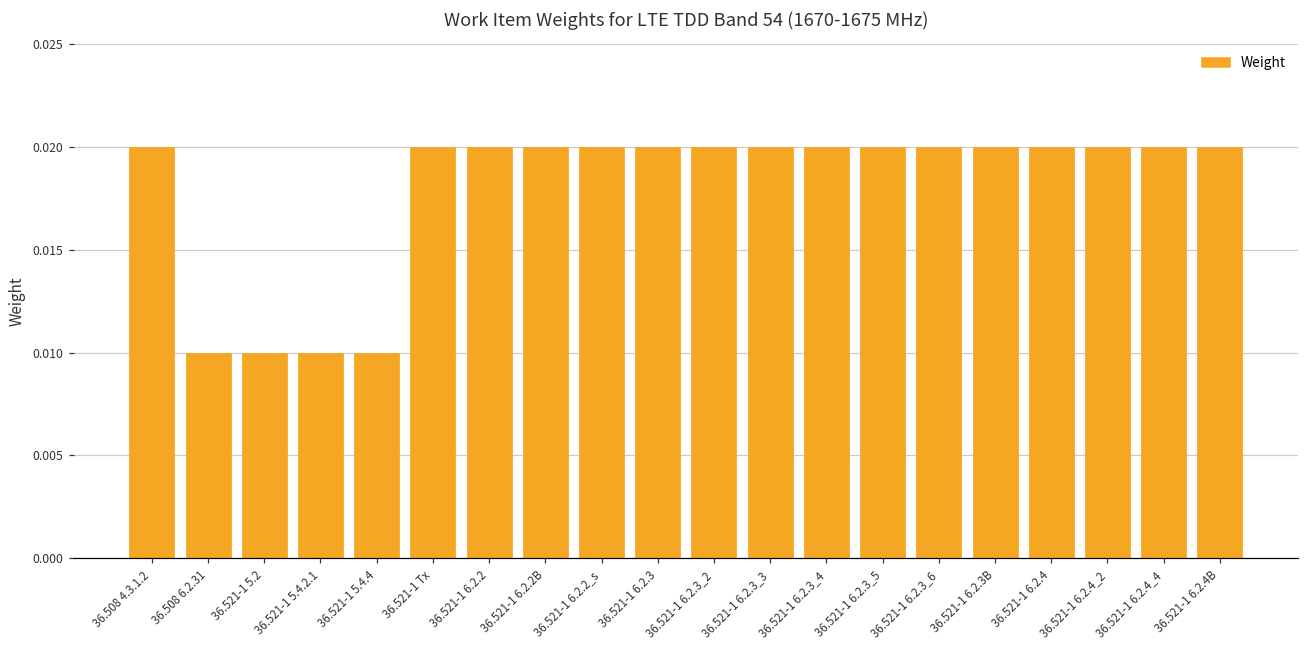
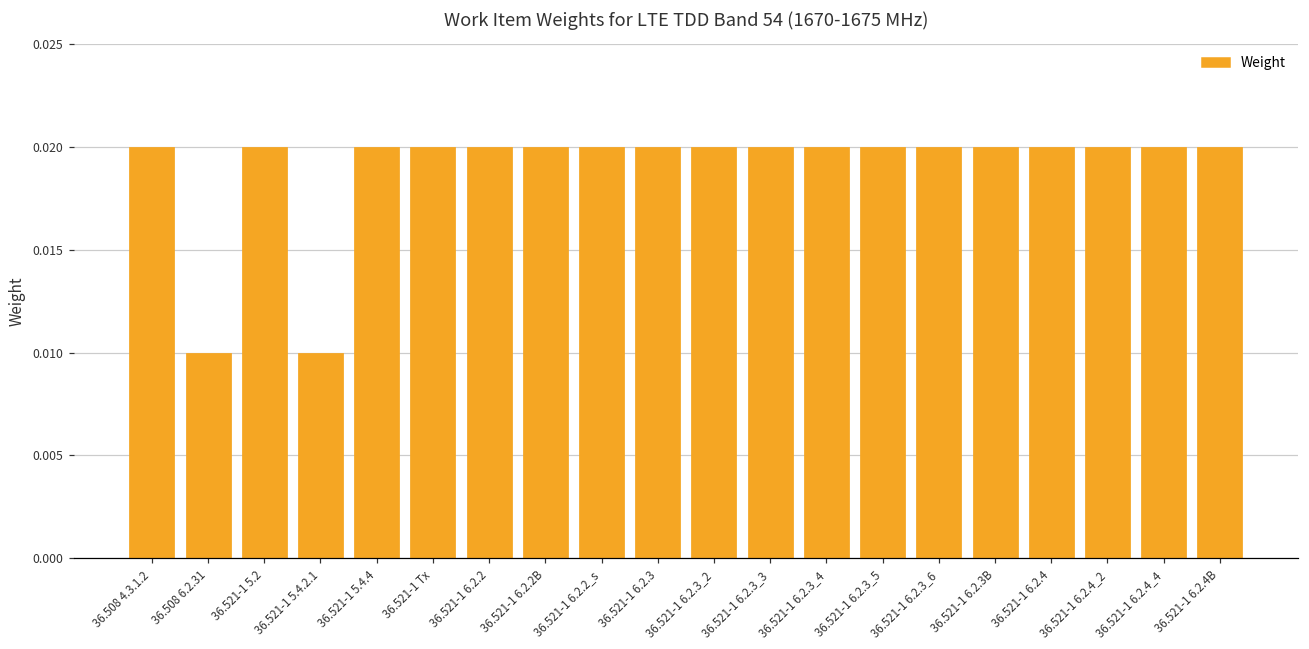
  {
    "36.508 4.3.1.2": 0.02,
    "36.508 6.2.31": 0.01,
-   "36.521-1 5.2": 0.01,
+   "36.521-1 5.2": 0.02,
    "36.521-1 5.4.2.1": 0.01,
-   "36.521-1 5.4.4": 0.01,
+   "36.521-1 5.4.4": 0.02,
    "36.521-1 Tx": 0.02,
    "36.521-1 6.2.2": 0.02,
    "36.521-1 6.2.2B": 0.02,
    "36.521-1 6.2.2_s": 0.02,
    "36.521-1 6.2.3": 0.02,
    "36.521-1 6.2.3_2": 0.02,
    "36.521-1 6.2.3_3": 0.02,
    "36.521-1 6.2.3_4": 0.02,
    "36.521-1 6.2.3_5": 0.02,
    "36.521-1 6.2.3_6": 0.02,
    "36.521-1 6.2.3B": 0.02,
    "36.521-1 6.2.4": 0.02,
    "36.521-1 6.2.4_2": 0.02,
    "36.521-1 6.2.4_4": 0.02,
    "36.521-1 6.2.4B": 0.02
  }
